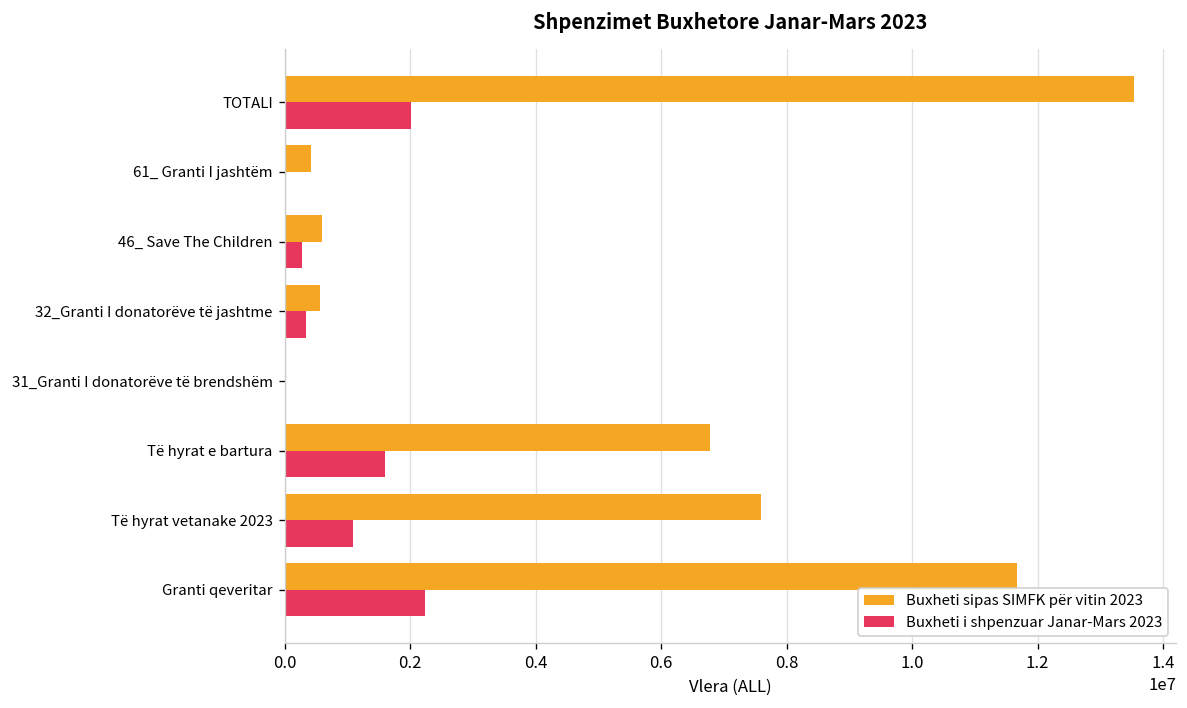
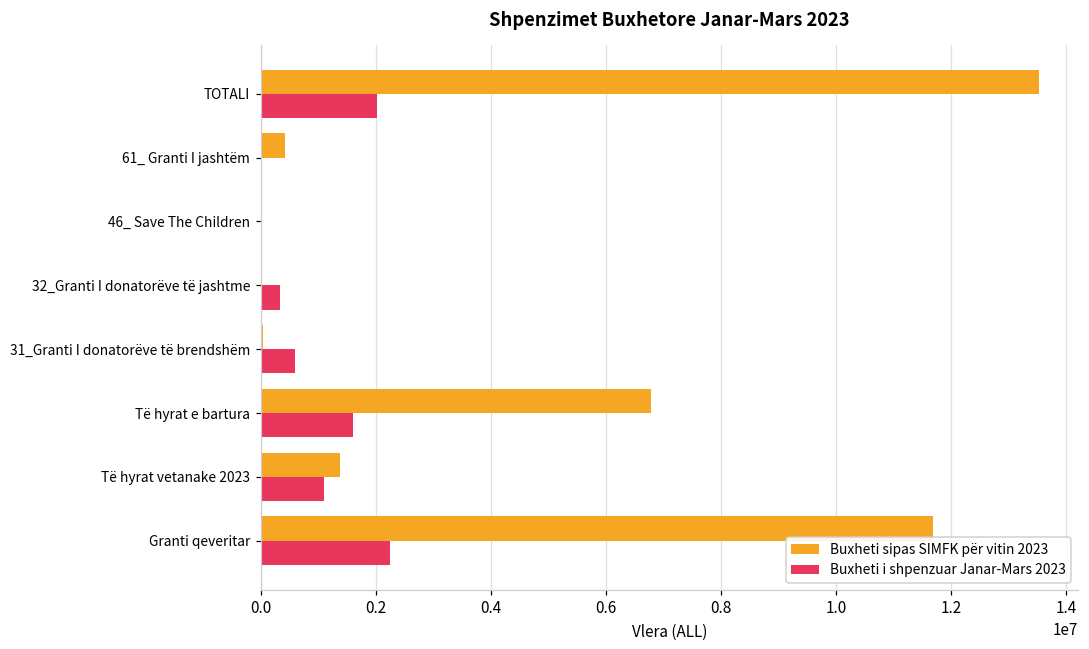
  {
    "Buxheti sipas SIMFK për vitin 2023": {
      "TOTALI": 13500000,
      "61_ Granti I jashtëm": 400000,
-     "46_ Save The Children": 600000,
-     "32_Granti I donatorëve të jashtme": 600000,
+     "46_ Save The Children": 0,
+     "32_Granti I donatorëve të jashtme": 0,
      "Të hyrat e bartura": 6800000,
-     "Të hyrat vetanake 2023": 7600000,
+     "Të hyrat vetanake 2023": 1400000,
      "Granti qeveritar": 11700000
    },
    "Buxheti i shpenzuar Janar-Mars 2023": {
      "TOTALI": 2000000,
      "61_ Granti I jashtëm": 0,
-     "46_ Save The Children": 300000,
+     "46_ Save The Children": 0,
      "32_Granti I donatorëve të jashtme": 300000,
-     "31_Granti I donatorëve të brendshëm": 0,
+     "31_Granti I donatorëve të brendshëm": 600000,
      "Të hyrat e bartura": 1600000,
      "Të hyrat vetanake 2023": 1100000,
      "Granti qeveritar": 2200000
    }
  }
